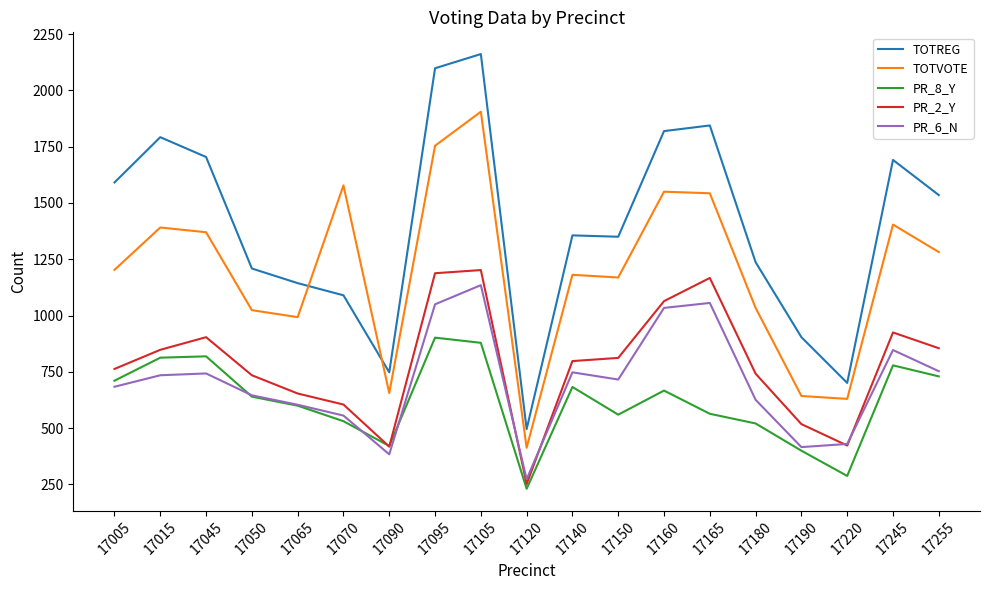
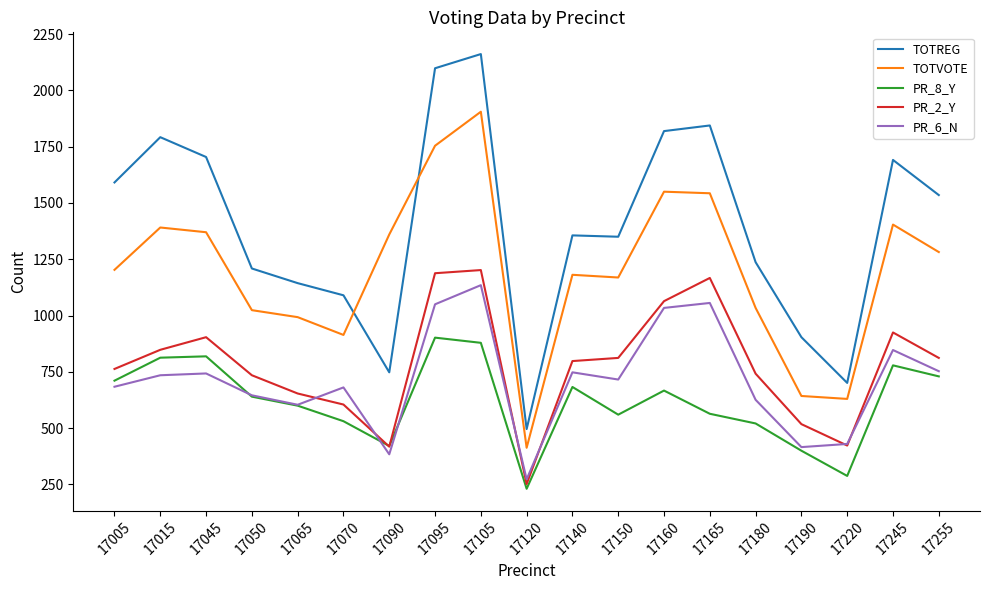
  {
    "TOTREG": {
      "17005": 1590,
      "17015": 1790,
      "17045": 1700,
      "17050": 1210,
      "17065": 1140,
      "17070": 1090,
      "17090": 750,
      "17095": 2100,
      "17105": 2160,
      "17120": 500,
      "17140": 1360,
      "17150": 1350,
      "17160": 1820,
      "17165": 1840,
      "17180": 1240,
      "17190": 900,
      "17220": 700,
      "17245": 1690,
      "17255": 1540
    },
    "TOTVOTE": {
      "17005": 1200,
      "17015": 1390,
      "17045": 1370,
      "17050": 1020,
      "17065": 990,
-     "17070": 1580,
-     "17090": 660,
+     "17070": 910,
+     "17090": 1360,
      "17095": 1750,
      "17105": 1910,
      "17120": 410,
      "17140": 1180,
      "17150": 1170,
      "17160": 1550,
      "17165": 1540,
      "17180": 1030,
      "17190": 640,
      "17220": 630,
      "17245": 1400,
      "17255": 1280
    },
    "PR_8_Y": {
      "17005": 710,
      "17015": 810,
      "17045": 820,
      "17070": 530,
      "17095": 900,
      "17105": 880,
      "17120": 230,
      "17140": 680,
      "17150": 560,
      "17160": 670,
      "17165": 560,
      "17180": 520,
      "17190": 400,
      "17220": 290,
      "17245": 780,
      "17255": 730
    },
    "PR_2_Y": {
      "17005": 760,
      "17015": 850,
      "17045": 900,
      "17050": 740,
      "17065": 650,
      "17070": 610,
      "17095": 1190,
      "17105": 1200,
      "17120": 250,
      "17140": 800,
      "17150": 810,
      "17160": 1060,
      "17165": 1170,
      "17180": 740,
      "17190": 520,
      "17245": 930,
-     "17255": 860
+     "17255": 810
    },
    "PR_6_N": {
      "17005": 680,
      "17015": 740,
      "17045": 740,
-     "17070": 560,
+     "17070": 680,
      "17090": 380,
      "17095": 1050,
      "17105": 1140,
      "17120": 270,
      "17140": 750,
      "17150": 720,
      "17160": 1030,
      "17165": 1060,
      "17180": 630,
      "17190": 420,
      "17245": 850,
      "17255": 750
    }
  }
